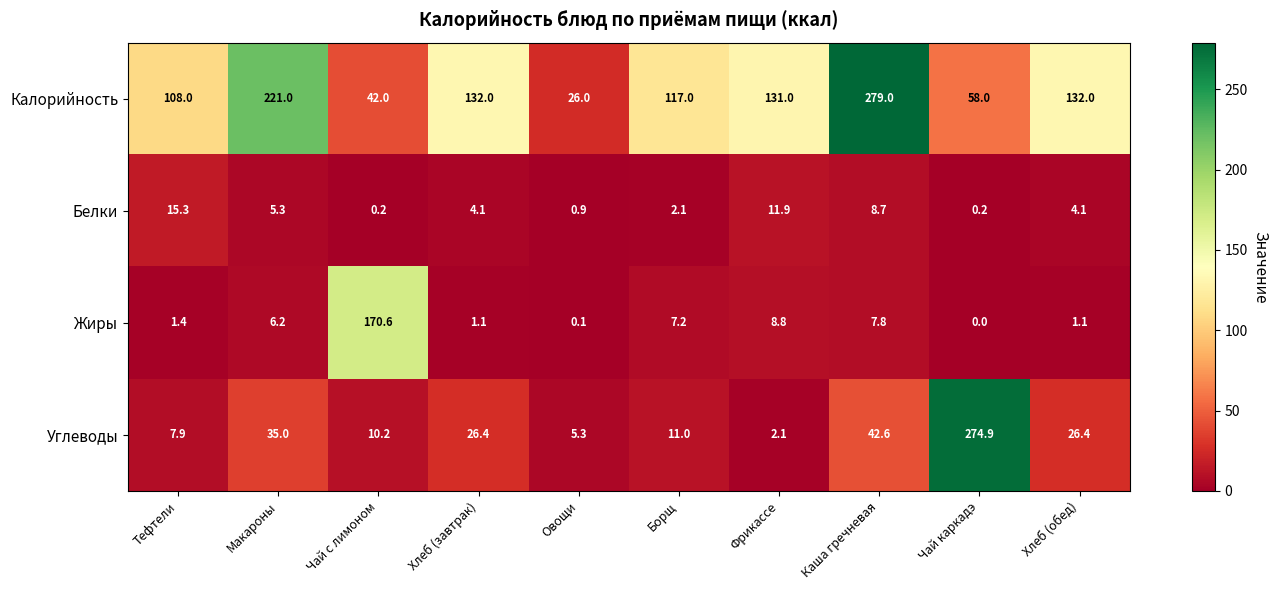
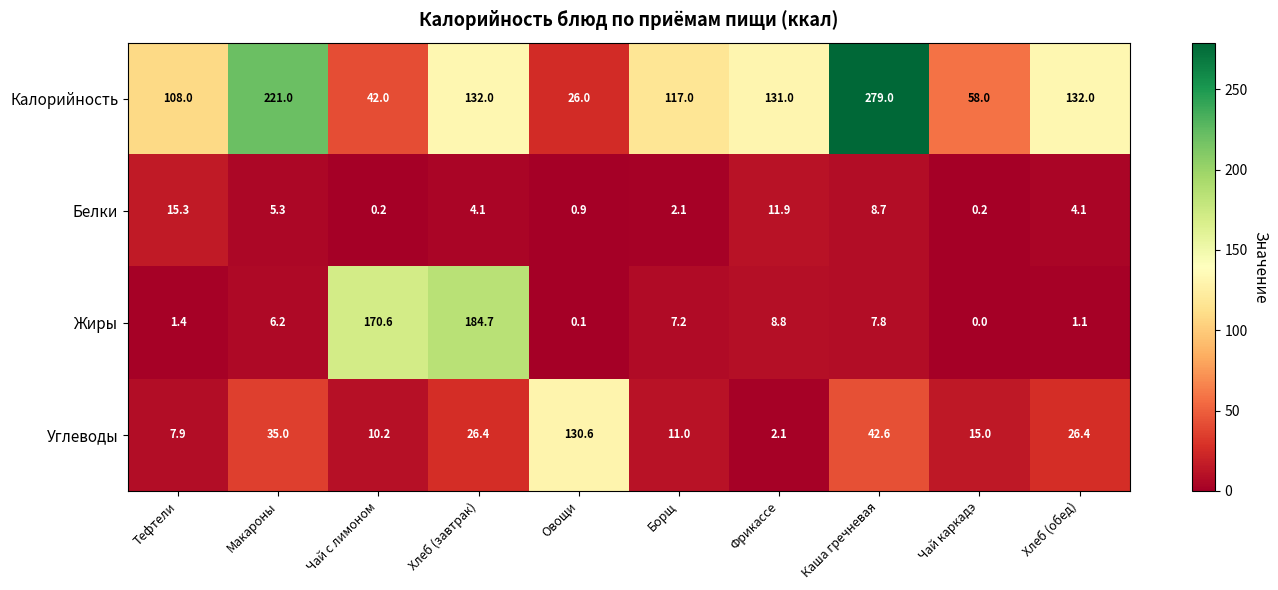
  {
    "Калорийность": {
      "Тефтели": 108.0,
      "Макароны": 221.0,
      "Чай с лимоном": 42.0,
      "Хлеб (завтрак)": 132.0,
      "Овощи": 26.0,
      "Борщ": 117.0,
      "Фрикассе": 131.0,
      "Каша гречневая": 279.0,
      "Чай каркадэ": 58.0,
      "Хлеб (обед)": 132.0
    },
    "Белки": {
      "Тефтели": 15.3,
      "Макароны": 5.3,
      "Чай с лимоном": 0.2,
      "Хлеб (завтрак)": 4.1,
      "Овощи": 0.9,
      "Борщ": 2.1,
      "Фрикассе": 11.9,
      "Каша гречневая": 8.7,
      "Чай каркадэ": 0.2,
      "Хлеб (обед)": 4.1
    },
    "Жиры": {
      "Тефтели": 1.4,
      "Макароны": 6.2,
      "Чай с лимоном": 170.6,
-     "Хлеб (завтрак)": 1.1,
+     "Хлеб (завтрак)": 184.7,
      "Овощи": 0.1,
      "Борщ": 7.2,
      "Фрикассе": 8.8,
      "Каша гречневая": 7.8,
      "Чай каркадэ": 0.0,
      "Хлеб (обед)": 1.1
    },
    "Углеводы": {
      "Тефтели": 7.9,
      "Макароны": 35.0,
      "Чай с лимоном": 10.2,
      "Хлеб (завтрак)": 26.4,
-     "Овощи": 5.3,
+     "Овощи": 130.6,
      "Борщ": 11.0,
      "Фрикассе": 2.1,
      "Каша гречневая": 42.6,
-     "Чай каркадэ": 274.9,
+     "Чай каркадэ": 15.0,
      "Хлеб (обед)": 26.4
    }
  }
